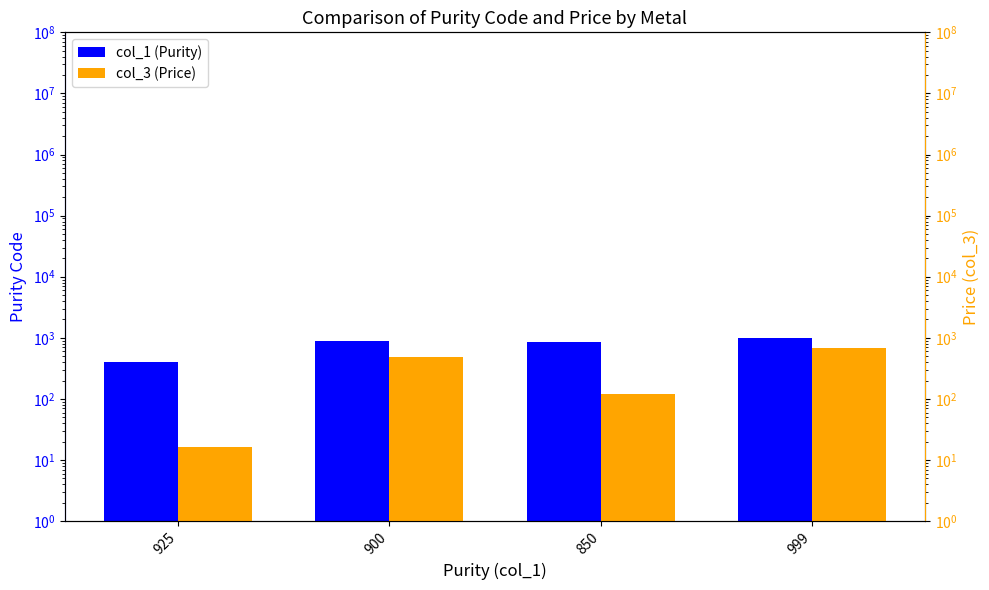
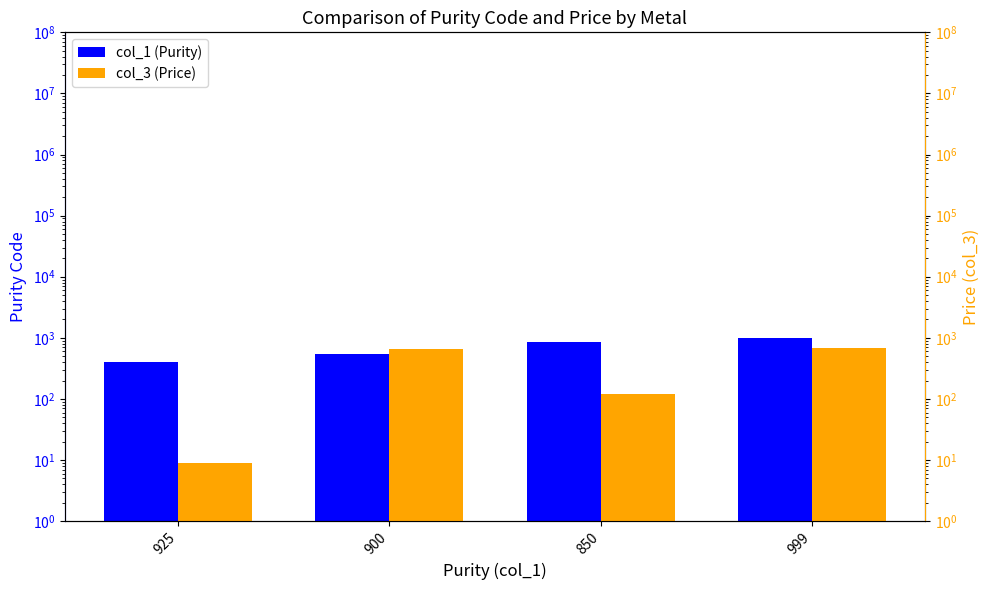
  {
    "col_1 (Purity)": {
      "925": 400,
-     "900": 900,
+     "900": 500,
      "850": 900,
      "999": 1000
    },
    "col_3 (Price)": {
-     "925": 16,
-     "900": 500,
+     "925": 9,
+     "900": 700,
      "850": 120,
      "999": 700
    }
  }
